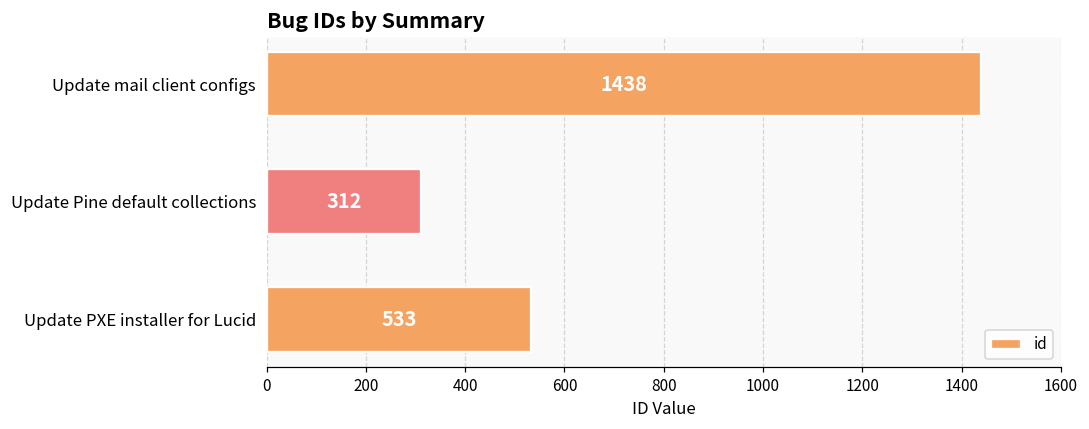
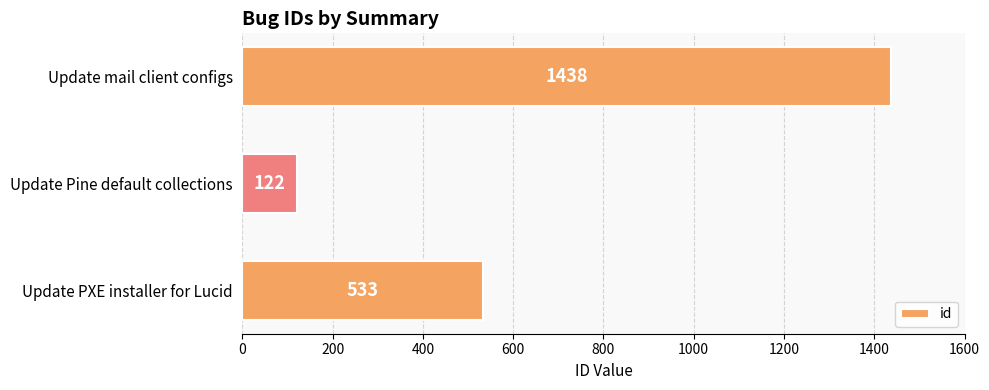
  {
    "Update mail client configs": 1438,
-   "Update Pine default collections": 312,
+   "Update Pine default collections": 122,
    "Update PXE installer for Lucid": 533
  }
